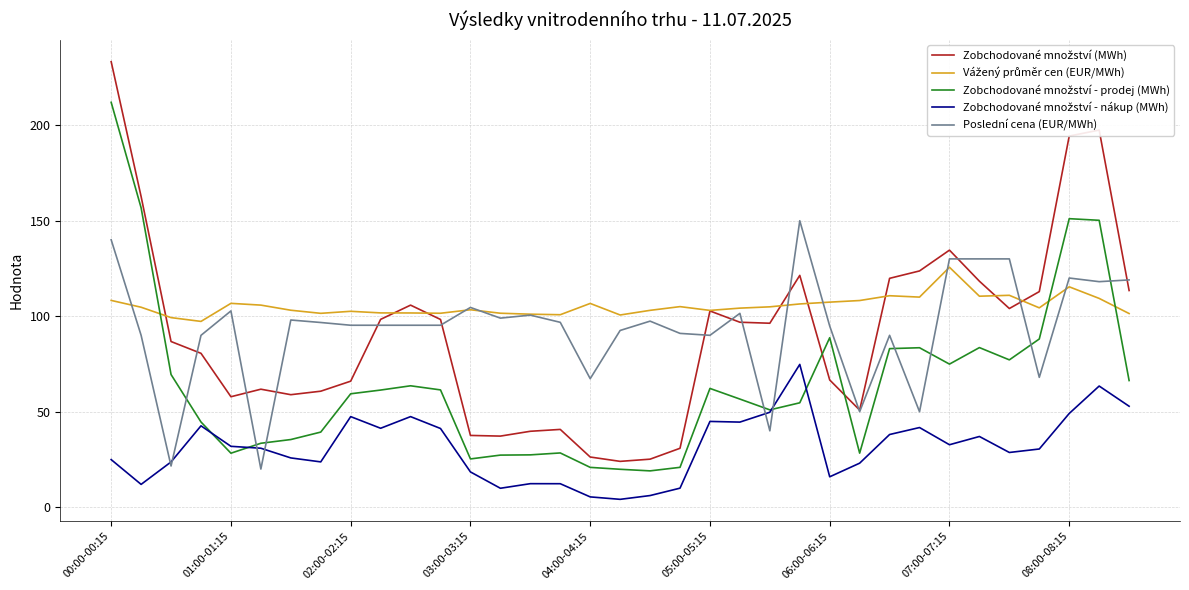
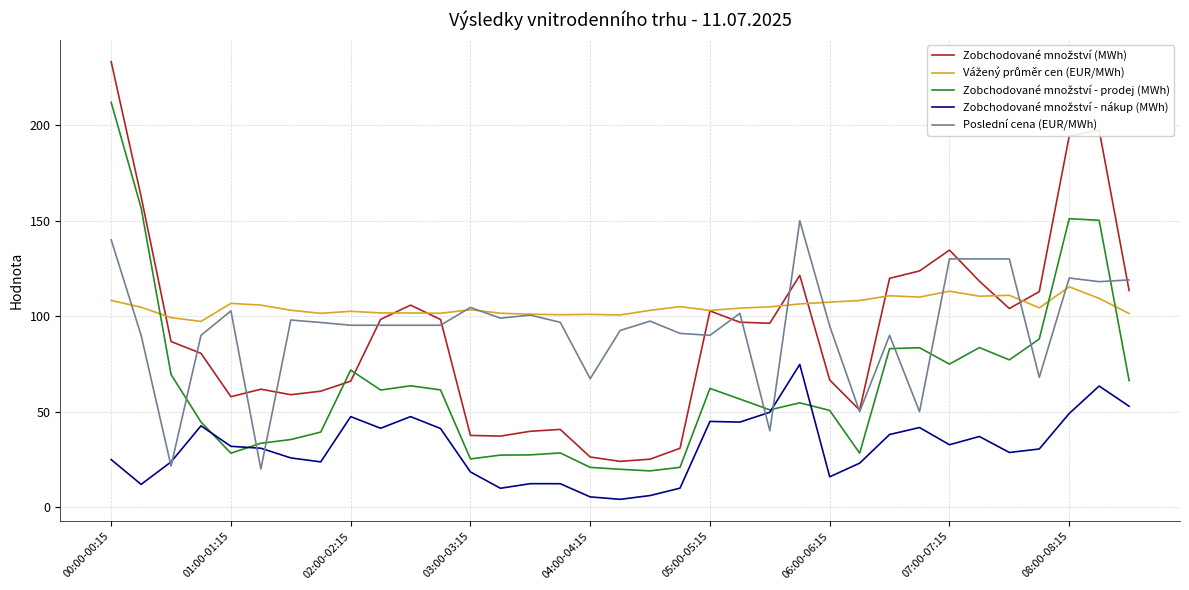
  {
    "Zobchodované množství (MWh)": {
      "00:00-00:15": 233,
      "01:00-01:15": 58,
      "02:00-02:15": 66,
      "03:00-03:15": 38,
      "04:00-04:15": 26,
      "06:00-06:15": 67,
      "07:00-07:15": 135,
      "08:00-08:15": 194
    },
    "Vážený průměr cen (EUR/MWh)": {
      "00:00-00:15": 108,
      "01:00-01:15": 107,
      "02:00-02:15": 103,
-     "04:00-04:15": 107,
+     "04:00-04:15": 101,
      "06:00-06:15": 107,
-     "07:00-07:15": 126,
+     "07:00-07:15": 113,
      "08:00-08:15": 115
    },
    "Zobchodované množství - prodej (MWh)": {
      "00:00-00:15": 212,
      "01:00-01:15": 28,
-     "02:00-02:15": 59,
+     "02:00-02:15": 72,
      "03:00-03:15": 25,
      "04:00-04:15": 21,
      "05:00-05:15": 62,
-     "06:00-06:15": 89,
+     "06:00-06:15": 51,
      "07:00-07:15": 75,
      "08:00-08:15": 151
    },
    "Zobchodované množství - nákup (MWh)": {
      "00:00-00:15": 25,
      "01:00-01:15": 32,
      "02:00-02:15": 47,
      "03:00-03:15": 19,
      "04:00-04:15": 5,
      "05:00-05:15": 45,
      "06:00-06:15": 16,
      "07:00-07:15": 33,
      "08:00-08:15": 49
    },
    "Poslední cena (EUR/MWh)": {
      "00:00-00:15": 140,
      "01:00-01:15": 103,
      "02:00-02:15": 95,
      "04:00-04:15": 67,
      "05:00-05:15": 90,
      "06:00-06:15": 95,
      "07:00-07:15": 130,
      "08:00-08:15": 120
    }
  }
